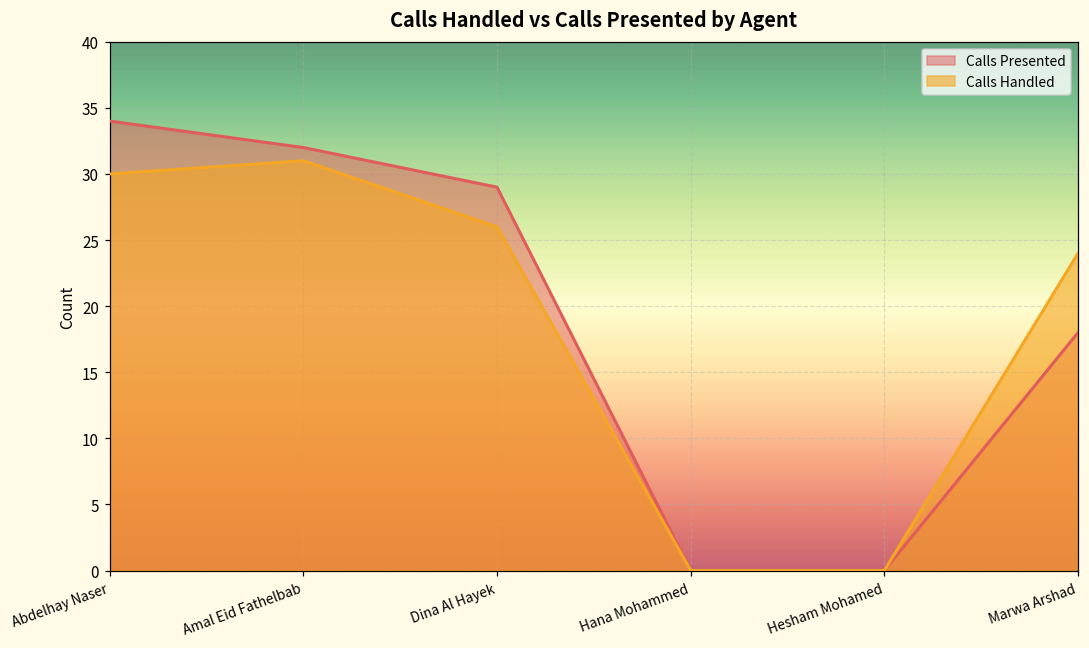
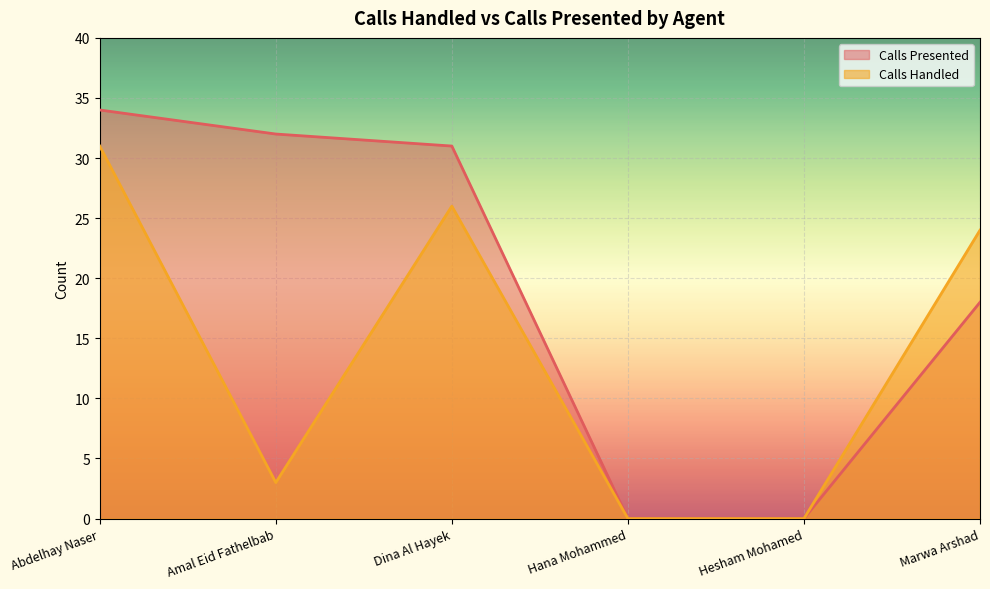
  {
    "Calls Presented": {
      "Abdelhay Naser": 34,
      "Amal Eid Fathelbab": 32,
-     "Dina Al Hayek": 29,
+     "Dina Al Hayek": 31,
      "Marwa Arshad": 18
    },
    "Calls Handled": {
-     "Abdelhay Naser": 30,
-     "Amal Eid Fathelbab": 31,
+     "Abdelhay Naser": 31,
+     "Amal Eid Fathelbab": 3,
      "Dina Al Hayek": 26,
      "Marwa Arshad": 24
    }
  }
